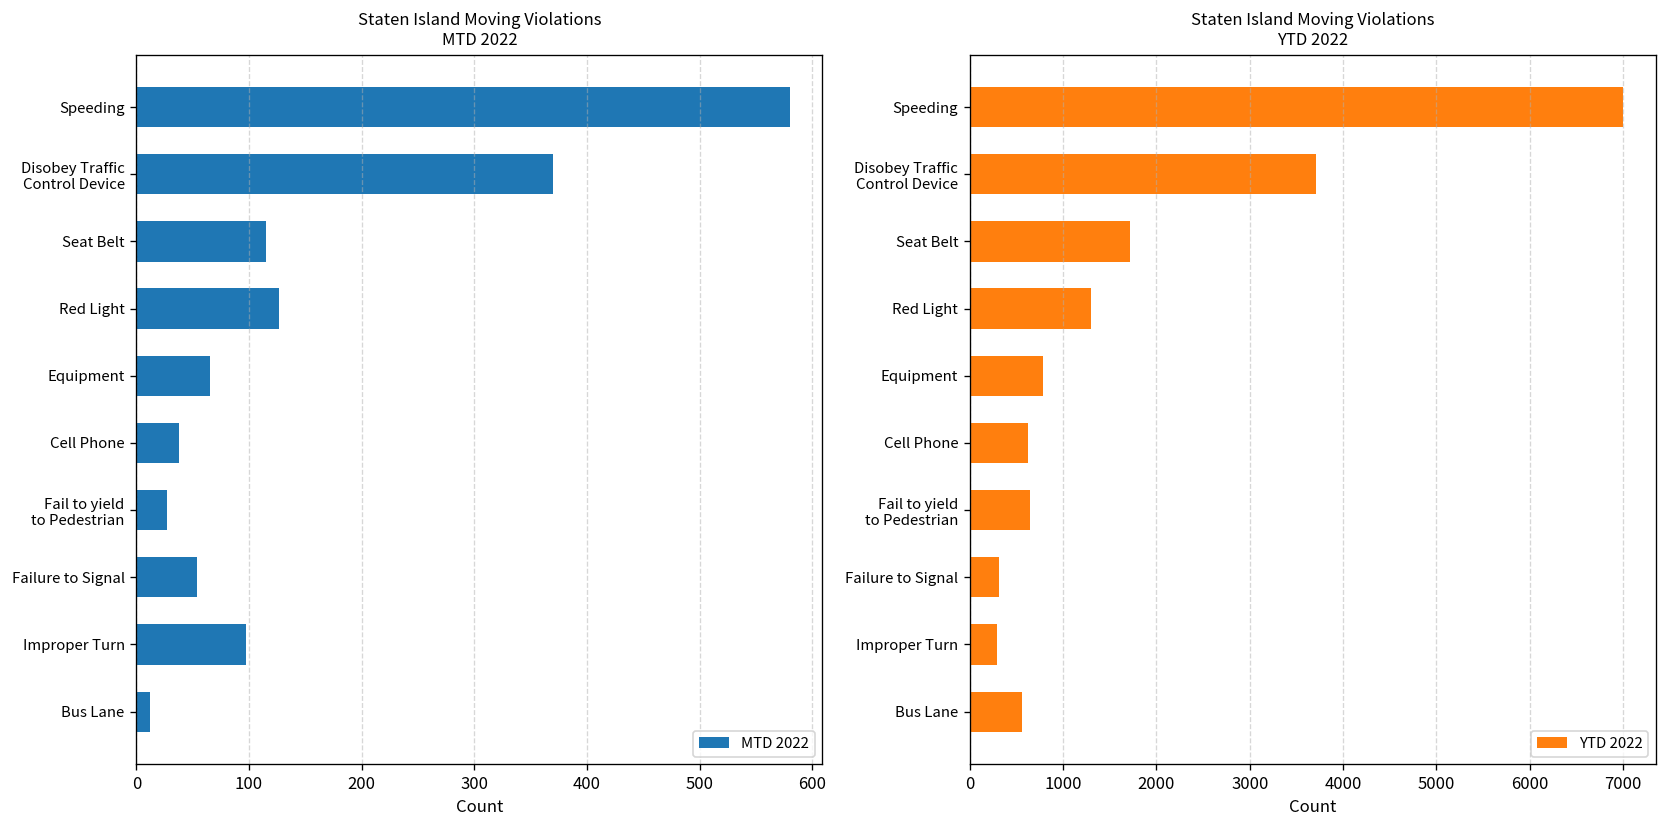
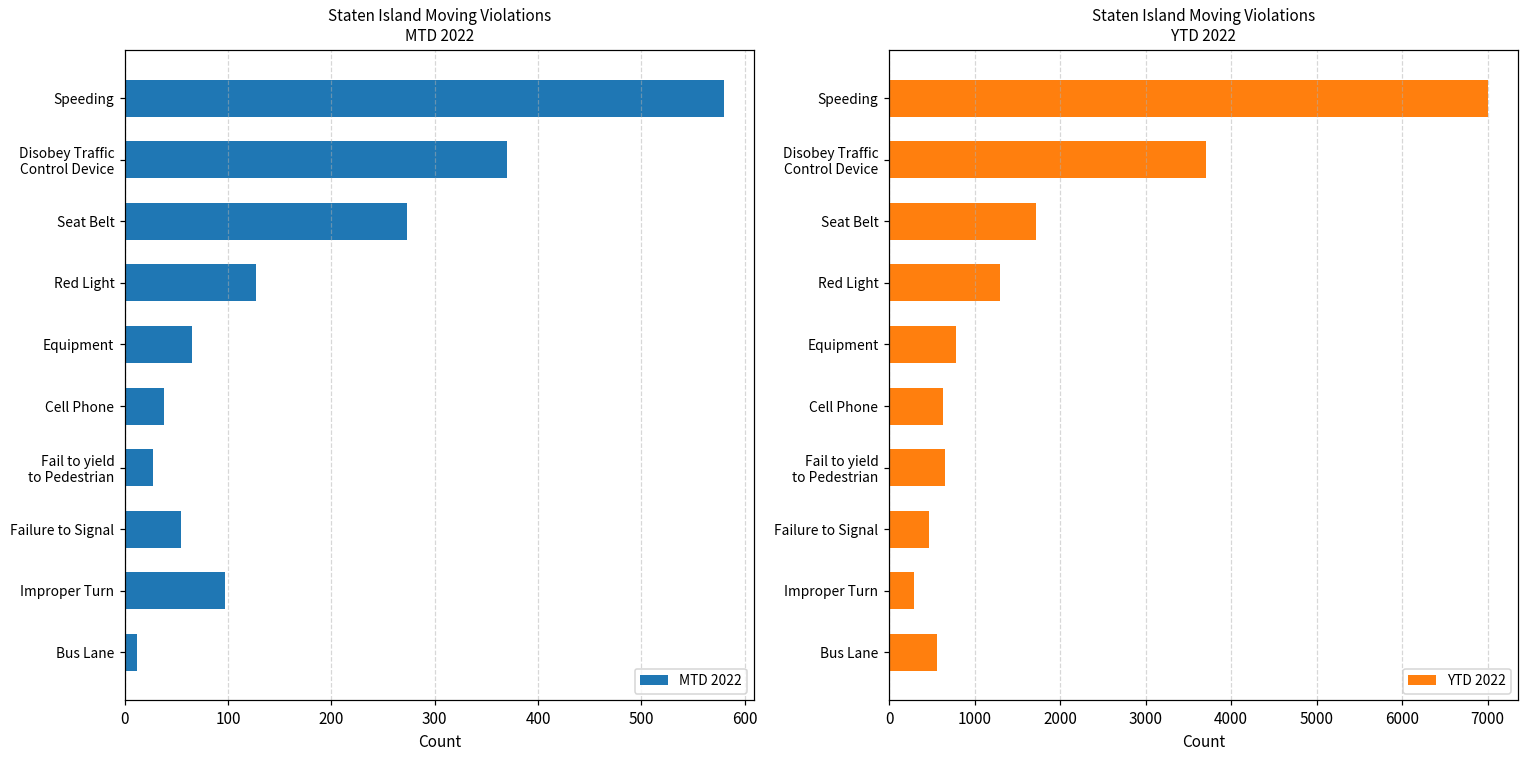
  {
    "Staten Island Moving Violations MTD 2022": {
      "Speeding": 580,
      "Disobey Traffic Control Device": 370,
-     "Seat Belt": 120,
+     "Seat Belt": 270,
      "Red Light": 130,
      "Equipment": 70,
      "Cell Phone": 40,
      "Fail to yield to Pedestrian": 30,
      "Failure to Signal": 50,
      "Improper Turn": 100,
      "Bus Lane": 10
    },
    "Staten Island Moving Violations YTD 2022": {
      "Speeding": 7000,
      "Disobey Traffic Control Device": 3700,
      "Seat Belt": 1700,
      "Red Light": 1300,
      "Equipment": 800,
      "Cell Phone": 600,
      "Fail to yield to Pedestrian": 600,
-     "Failure to Signal": 300,
+     "Failure to Signal": 500,
      "Improper Turn": 300,
      "Bus Lane": 600
    }
  }
